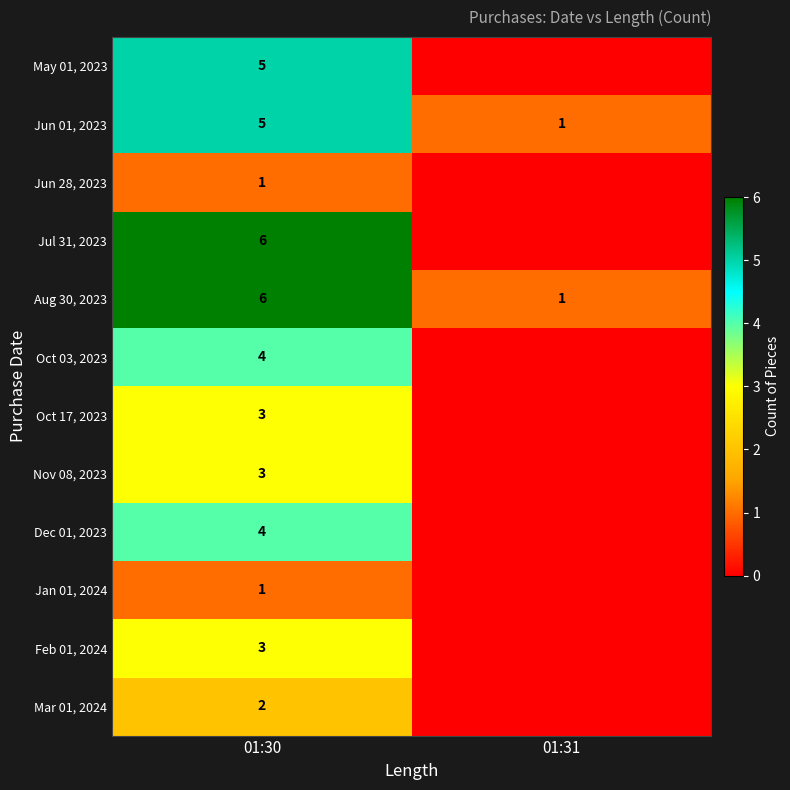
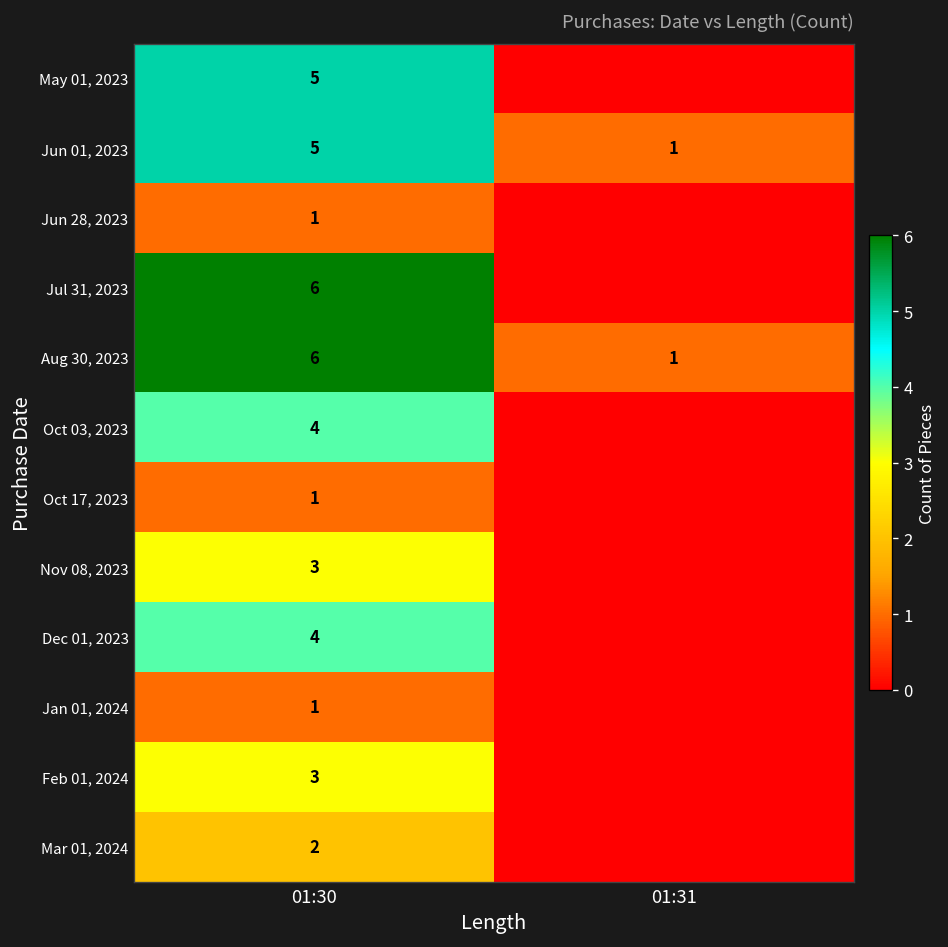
  {
    "May 01, 2023": {
      "01:30": 5
    },
    "Jun 01, 2023": {
      "01:30": 5,
      "01:31": 1
    },
    "Jun 28, 2023": {
      "01:30": 1
    },
    "Jul 31, 2023": {
      "01:30": 6
    },
    "Aug 30, 2023": {
      "01:30": 6,
      "01:31": 1
    },
    "Oct 03, 2023": {
      "01:30": 4
    },
    "Oct 17, 2023": {
-     "01:30": 3
+     "01:30": 1
    },
    "Nov 08, 2023": {
      "01:30": 3
    },
    "Dec 01, 2023": {
      "01:30": 4
    },
    "Jan 01, 2024": {
      "01:30": 1
    },
    "Feb 01, 2024": {
      "01:30": 3
    },
    "Mar 01, 2024": {
      "01:30": 2
    }
  }
